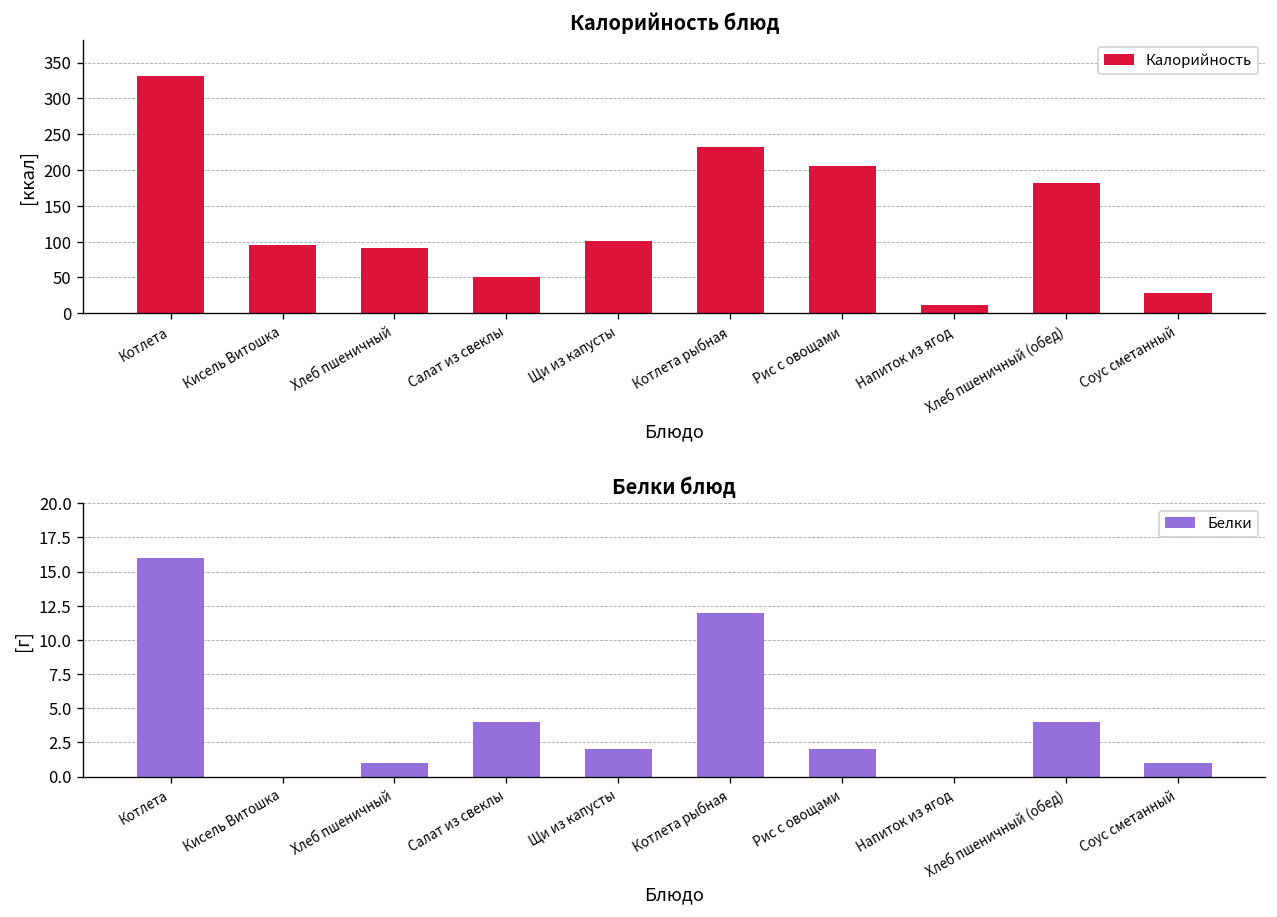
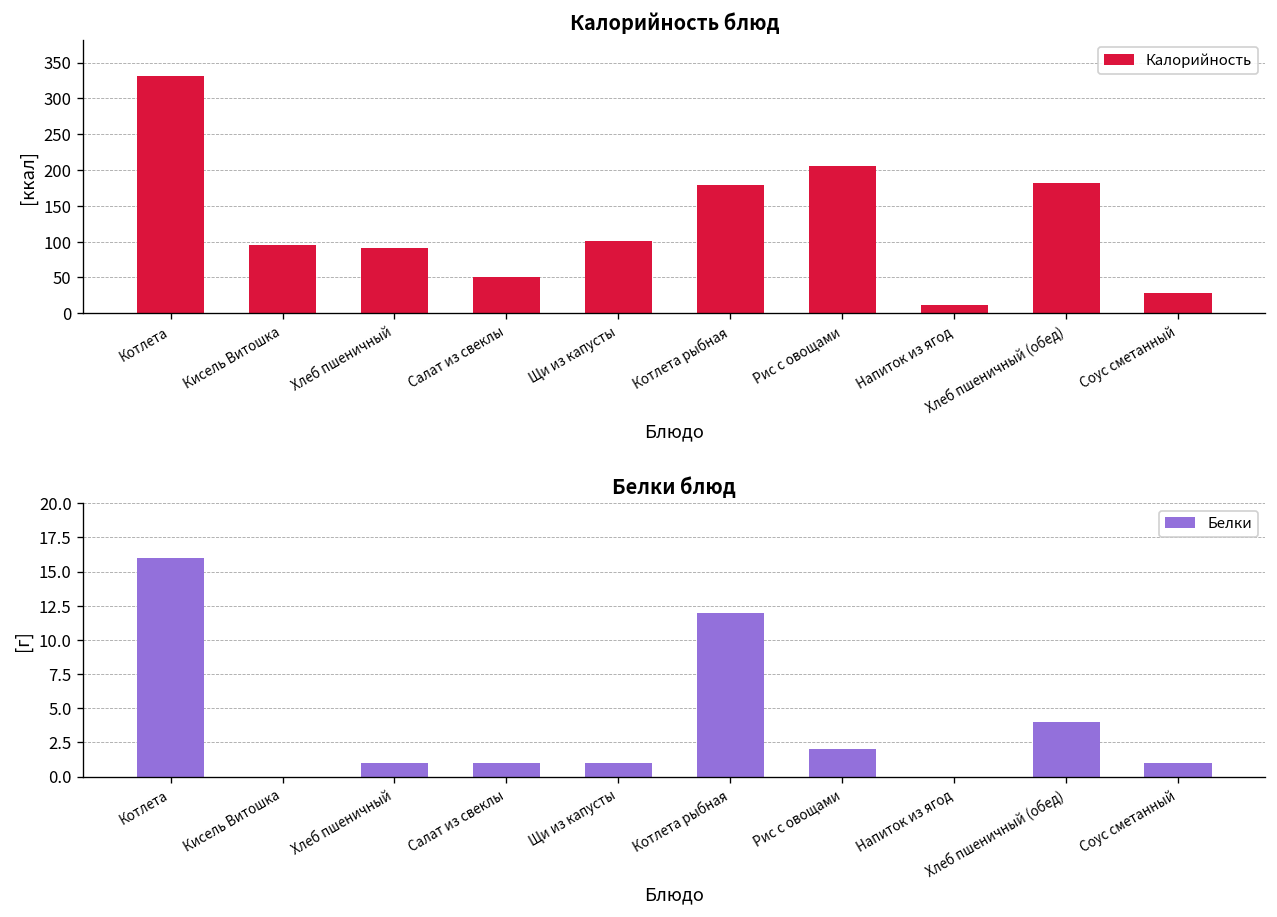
  {
    "Калорийность блюд": {
      "Котлета": 330,
      "Кисель Витошка": 100,
      "Хлеб пшеничный": 90,
      "Салат из свеклы": 50,
      "Щи из капусты": 100,
-     "Котлета рыбная": 230,
+     "Котлета рыбная": 180,
      "Рис с овощами": 210,
      "Напиток из ягод": 10,
      "Хлеб пшеничный (обед)": 180,
      "Соус сметанный": 30
    },
    "Белки блюд": {
      "Котлета": 16,
      "Кисель Витошка": 0,
      "Хлеб пшеничный": 1,
-     "Салат из свеклы": 4,
-     "Щи из капусты": 2,
+     "Салат из свеклы": 1,
+     "Щи из капусты": 1,
      "Котлета рыбная": 12,
      "Рис с овощами": 2,
      "Напиток из ягод": 0,
      "Хлеб пшеничный (обед)": 4,
      "Соус сметанный": 1
    }
  }
